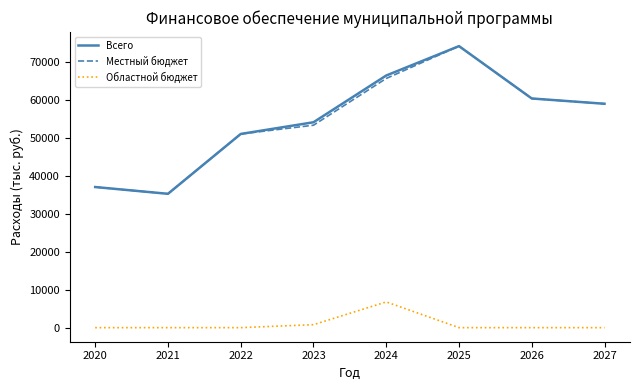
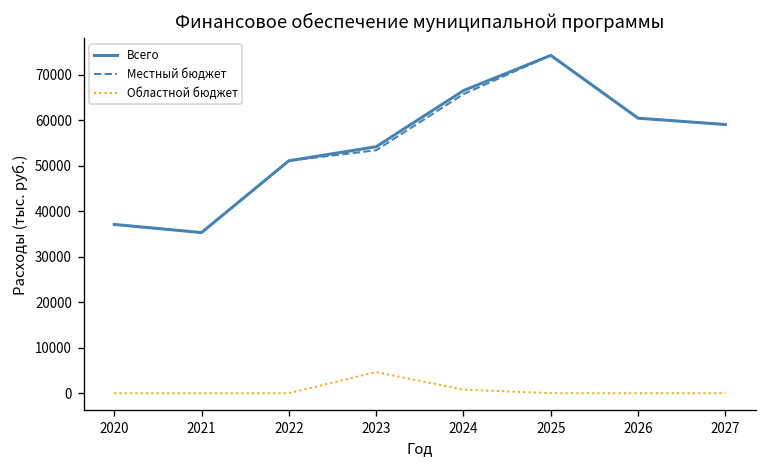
  {
    "Областной бюджет": {
      "2020": 0,
      "2021": 0,
      "2022": 0,
-     "2023": 1000,
-     "2024": 7000,
+     "2023": 5000,
+     "2024": 1000,
      "2025": 0,
      "2026": 0,
      "2027": 0
    }
  }
